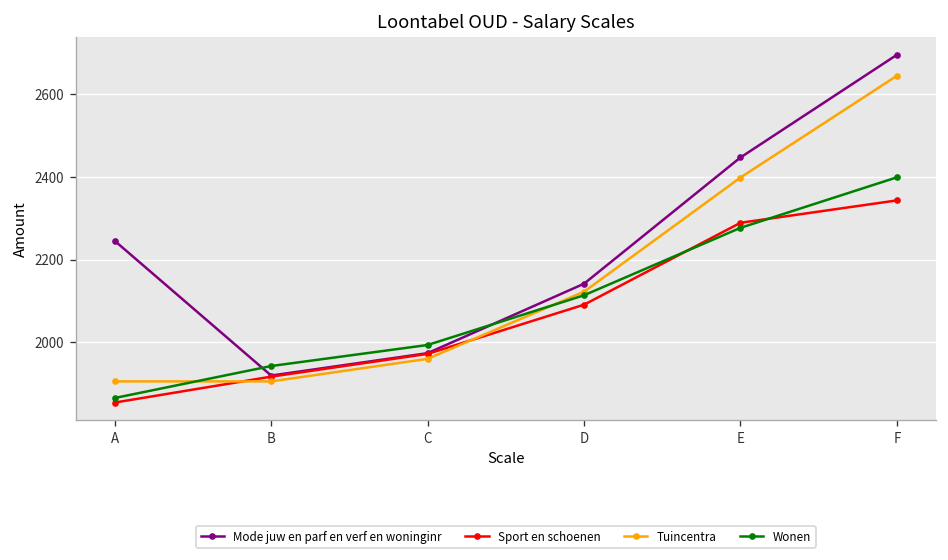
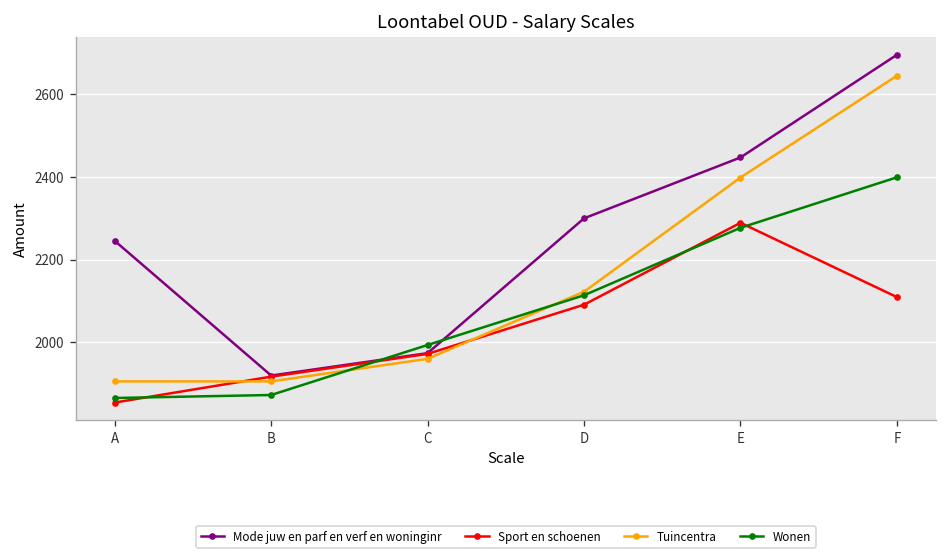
  {
    "Mode juw en parf en verf en woninginr": {
      "A": 2250,
-     "D": 2140,
+     "D": 2300,
      "E": 2450,
      "F": 2700
    },
    "Sport en schoenen": {
      "A": 1850,
      "D": 2090,
      "E": 2290,
-     "F": 2340
+     "F": 2110
    },
    "Tuincentra": {
      "A": 1910,
      "B": 1910,
      "C": 1960,
      "D": 2120,
      "E": 2400,
      "F": 2640
    },
    "Wonen": {
      "A": 1870,
-     "B": 1940,
+     "B": 1870,
      "C": 1990,
      "D": 2110,
      "E": 2280,
      "F": 2400
    }
  }
